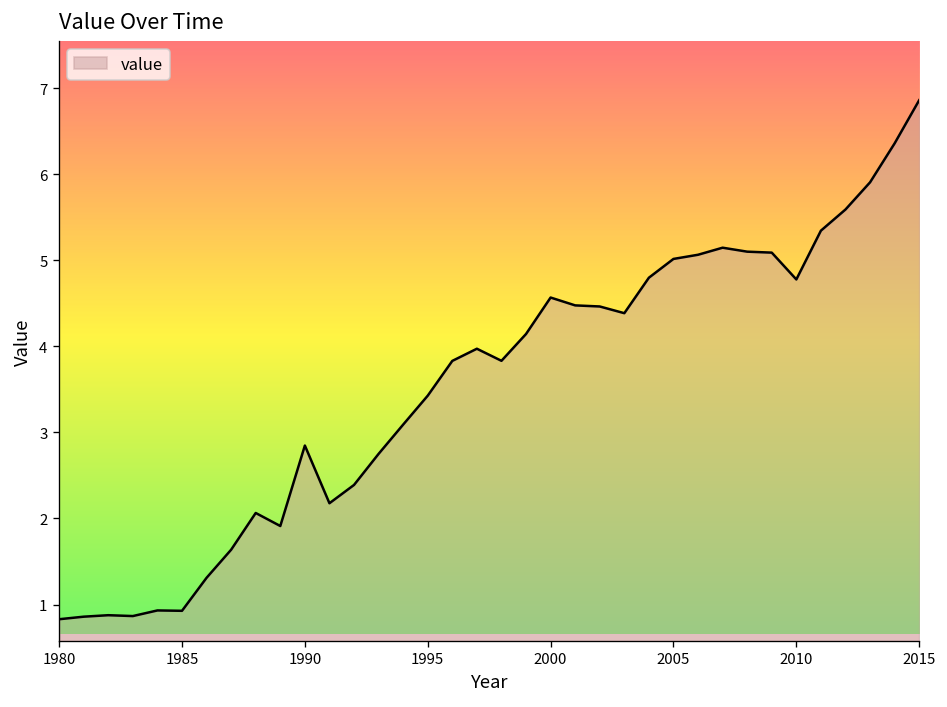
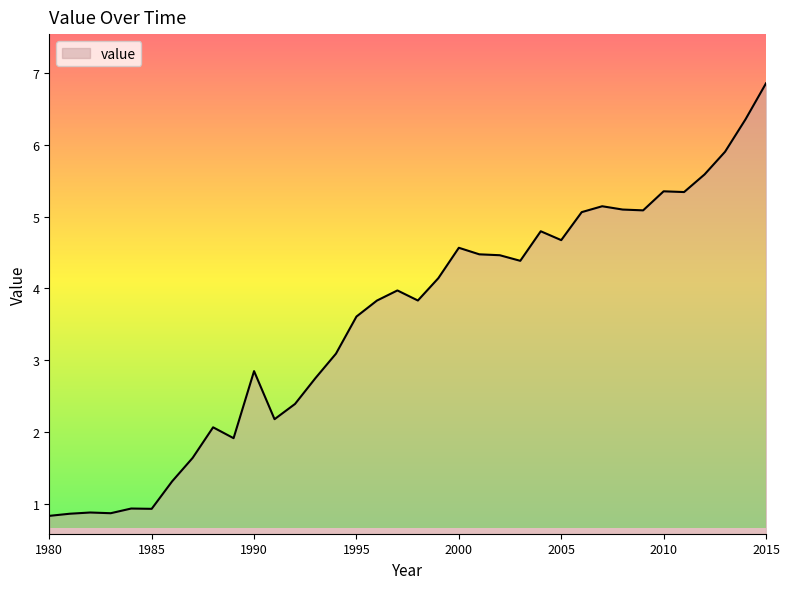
  {
    "1980": 0.8,
    "1985": 0.9,
    "1990": 2.8,
-   "1995": 3.4,
+   "1995": 3.6,
    "2000": 4.6,
-   "2005": 5.0,
-   "2010": 4.8,
+   "2005": 4.7,
+   "2010": 5.4,
    "2015": 6.9
  }
